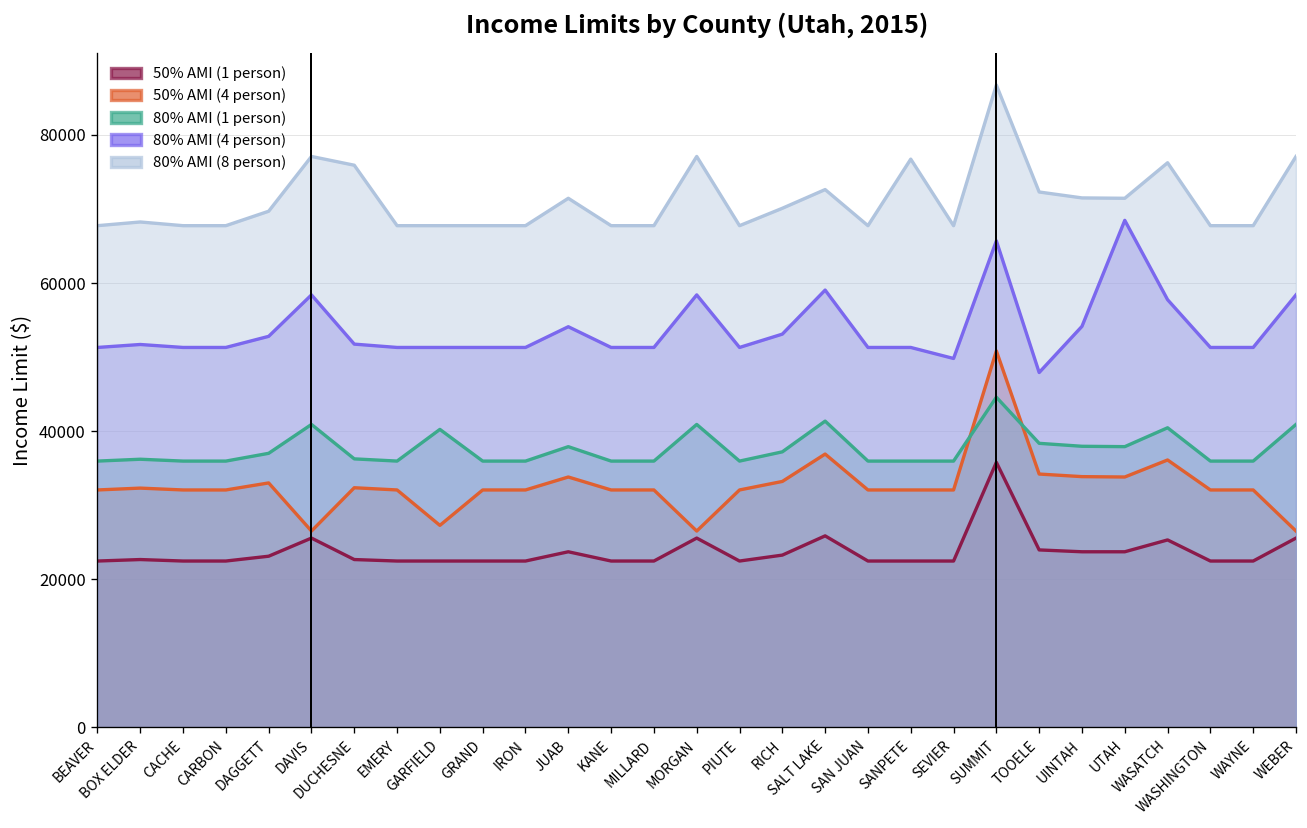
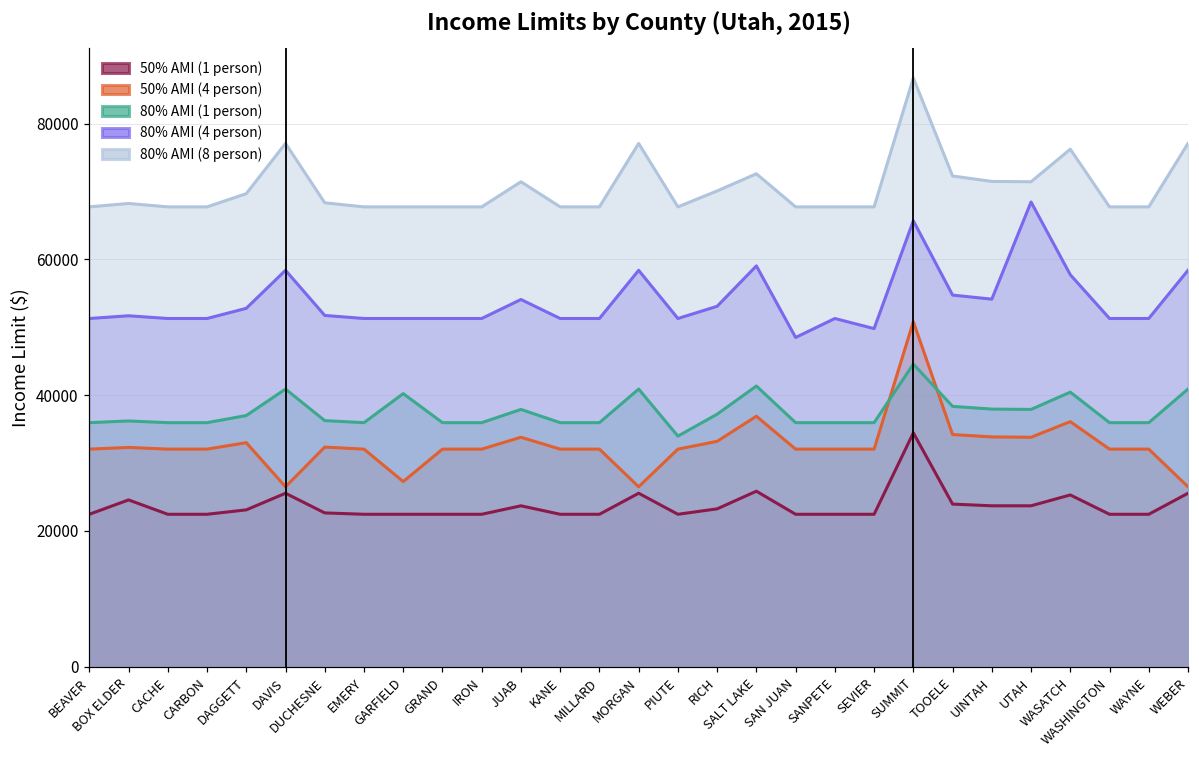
  {
    "50% AMI (1 person)": {
      "BEAVER": 22000,
-     "BOX ELDER": 23000,
+     "BOX ELDER": 25000,
      "CACHE": 22000,
      "CARBON": 22000,
      "DAGGETT": 23000,
      "DAVIS": 26000,
      "DUCHESNE": 23000,
      "EMERY": 22000,
      "GARFIELD": 22000,
      "GRAND": 22000,
      "IRON": 22000,
      "JUAB": 24000,
      "KANE": 22000,
      "MILLARD": 22000,
      "MORGAN": 26000,
      "PIUTE": 22000,
      "RICH": 23000,
      "SALT LAKE": 26000,
      "SAN JUAN": 22000,
      "SANPETE": 22000,
      "SEVIER": 22000,
-     "SUMMIT": 36000,
+     "SUMMIT": 34000,
      "TOOELE": 24000,
      "UINTAH": 24000,
      "UTAH": 24000,
      "WASATCH": 25000,
      "WASHINGTON": 22000,
      "WAYNE": 22000,
      "WEBER": 26000
    },
    "50% AMI (4 person)": {
      "BEAVER": 32000,
      "BOX ELDER": 32000,
      "CACHE": 32000,
      "CARBON": 32000,
      "DAGGETT": 33000,
      "DAVIS": 27000,
      "DUCHESNE": 32000,
      "EMERY": 32000,
      "GARFIELD": 27000,
      "GRAND": 32000,
      "IRON": 32000,
      "JUAB": 34000,
      "KANE": 32000,
      "MILLARD": 32000,
      "MORGAN": 27000,
      "PIUTE": 32000,
      "RICH": 33000,
      "SALT LAKE": 37000,
      "SAN JUAN": 32000,
      "SANPETE": 32000,
      "SEVIER": 32000,
      "SUMMIT": 51000,
      "TOOELE": 34000,
      "UINTAH": 34000,
      "UTAH": 34000,
      "WASATCH": 36000,
      "WASHINGTON": 32000,
      "WAYNE": 32000,
      "WEBER": 27000
    },
    "80% AMI (1 person)": {
      "BEAVER": 36000,
      "BOX ELDER": 36000,
      "CACHE": 36000,
      "CARBON": 36000,
      "DAGGETT": 37000,
      "DAVIS": 41000,
      "DUCHESNE": 36000,
      "EMERY": 36000,
      "GARFIELD": 40000,
      "GRAND": 36000,
      "IRON": 36000,
      "JUAB": 38000,
      "KANE": 36000,
      "MILLARD": 36000,
      "MORGAN": 41000,
-     "PIUTE": 36000,
+     "PIUTE": 34000,
      "RICH": 37000,
      "SALT LAKE": 41000,
      "SAN JUAN": 36000,
      "SANPETE": 36000,
      "SEVIER": 36000,
      "SUMMIT": 45000,
      "TOOELE": 38000,
      "UINTAH": 38000,
      "UTAH": 38000,
      "WASATCH": 40000,
      "WASHINGTON": 36000,
      "WAYNE": 36000,
      "WEBER": 41000
    },
    "80% AMI (4 person)": {
      "BEAVER": 51000,
      "BOX ELDER": 52000,
      "CACHE": 51000,
      "CARBON": 51000,
      "DAGGETT": 53000,
      "DAVIS": 58000,
      "DUCHESNE": 52000,
      "EMERY": 51000,
      "GARFIELD": 51000,
      "GRAND": 51000,
      "IRON": 51000,
      "JUAB": 54000,
      "KANE": 51000,
      "MILLARD": 51000,
      "MORGAN": 58000,
      "PIUTE": 51000,
      "RICH": 53000,
      "SALT LAKE": 59000,
-     "SAN JUAN": 51000,
+     "SAN JUAN": 49000,
      "SANPETE": 51000,
      "SEVIER": 50000,
      "SUMMIT": 66000,
-     "TOOELE": 48000,
+     "TOOELE": 55000,
      "UINTAH": 54000,
      "UTAH": 68000,
      "WASATCH": 58000,
      "WASHINGTON": 51000,
      "WAYNE": 51000,
      "WEBER": 58000
    },
    "80% AMI (8 person)": {
      "BEAVER": 68000,
      "BOX ELDER": 68000,
      "CACHE": 68000,
      "CARBON": 68000,
      "DAGGETT": 70000,
      "DAVIS": 77000,
-     "DUCHESNE": 76000,
+     "DUCHESNE": 68000,
      "EMERY": 68000,
      "GARFIELD": 68000,
      "GRAND": 68000,
      "IRON": 68000,
      "JUAB": 71000,
      "KANE": 68000,
      "MILLARD": 68000,
      "MORGAN": 77000,
      "PIUTE": 68000,
      "RICH": 70000,
      "SALT LAKE": 73000,
      "SAN JUAN": 68000,
-     "SANPETE": 77000,
+     "SANPETE": 68000,
      "SEVIER": 68000,
      "SUMMIT": 87000,
      "TOOELE": 72000,
      "UINTAH": 72000,
      "UTAH": 71000,
      "WASATCH": 76000,
      "WASHINGTON": 68000,
      "WAYNE": 68000,
      "WEBER": 77000
    }
  }
